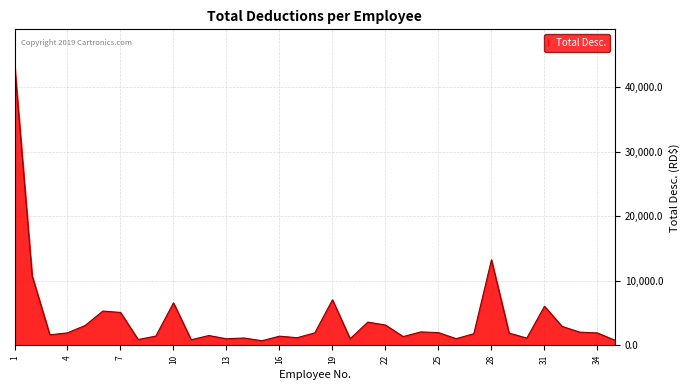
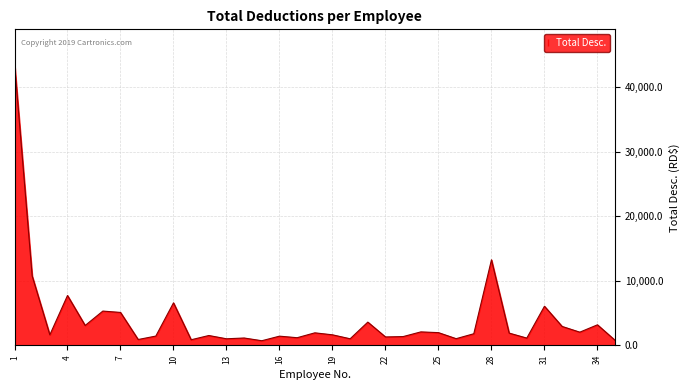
  {
-   "4": "2,000",
+   "4": "8,000",
    "7": "5,000",
    "10": "7,000",
    "13": "1,000",
    "16": "1,000",
-   "19": "7,000",
-   "22": "3,000",
+   "19": "2,000",
+   "22": "1,000",
    "25": "2,000",
    "28": "13,000",
    "31": "6,000",
-   "34": "2,000"
+   "34": "3,000"
  }
